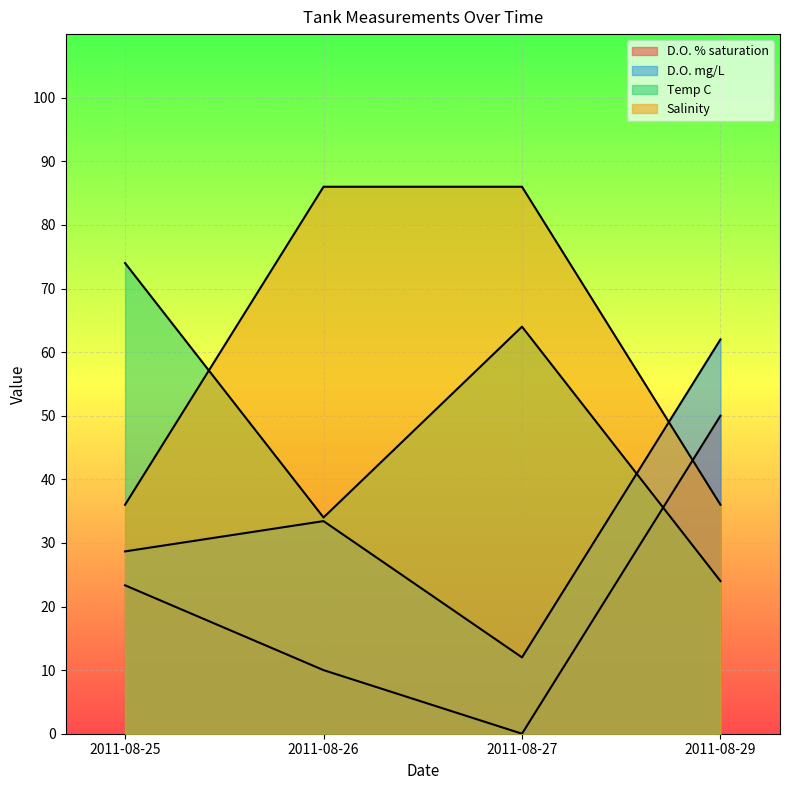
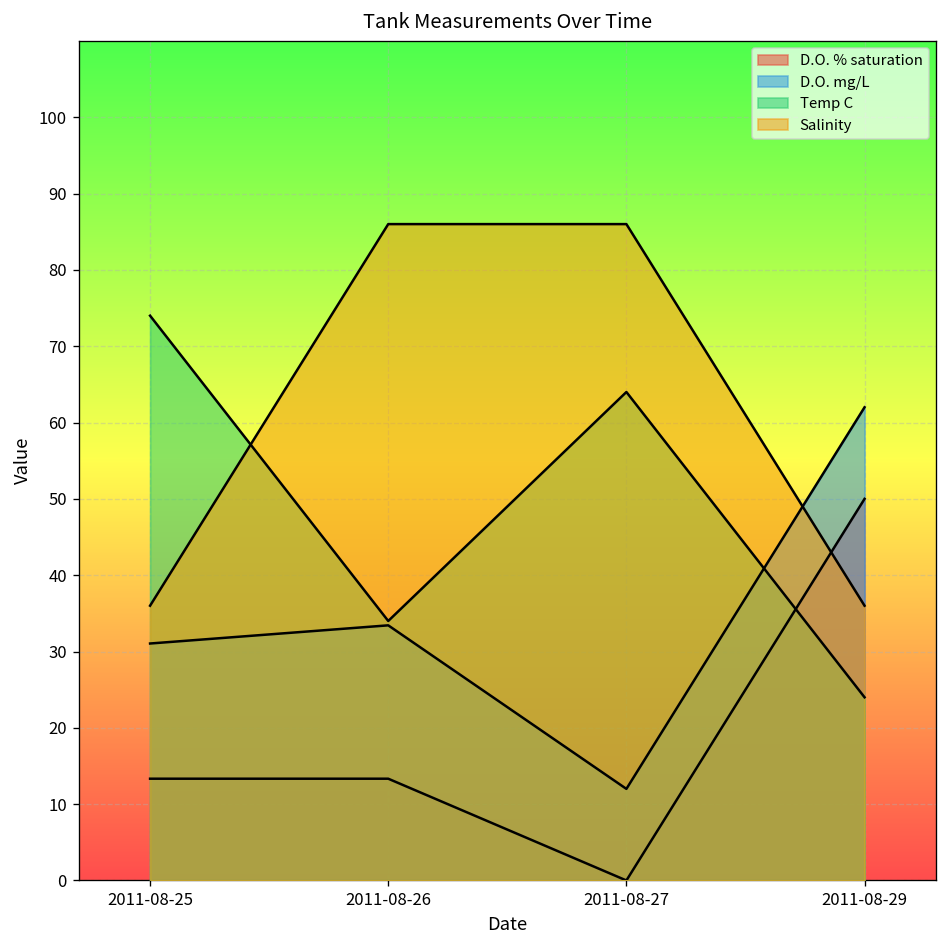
  {
    "D.O. % saturation": {
-     "2011-08-25": 23,
-     "2011-08-26": 10,
+     "2011-08-25": 13,
+     "2011-08-26": 13,
      "2011-08-27": 0,
      "2011-08-29": 50
    },
    "D.O. mg/L": {
-     "2011-08-25": 29,
+     "2011-08-25": 31,
      "2011-08-26": 33,
      "2011-08-27": 12,
      "2011-08-29": 62
    },
    "Temp C": {
      "2011-08-25": 74,
      "2011-08-26": 34,
      "2011-08-27": 64,
      "2011-08-29": 24
    },
    "Salinity": {
      "2011-08-25": 36,
      "2011-08-26": 86,
      "2011-08-27": 86,
      "2011-08-29": 36
    }
  }
